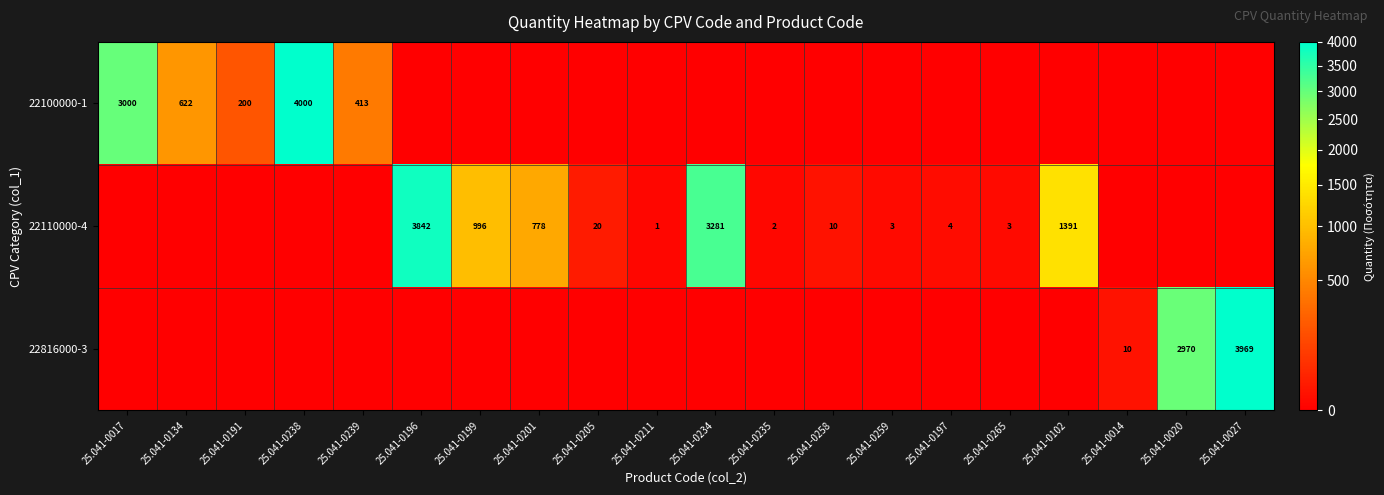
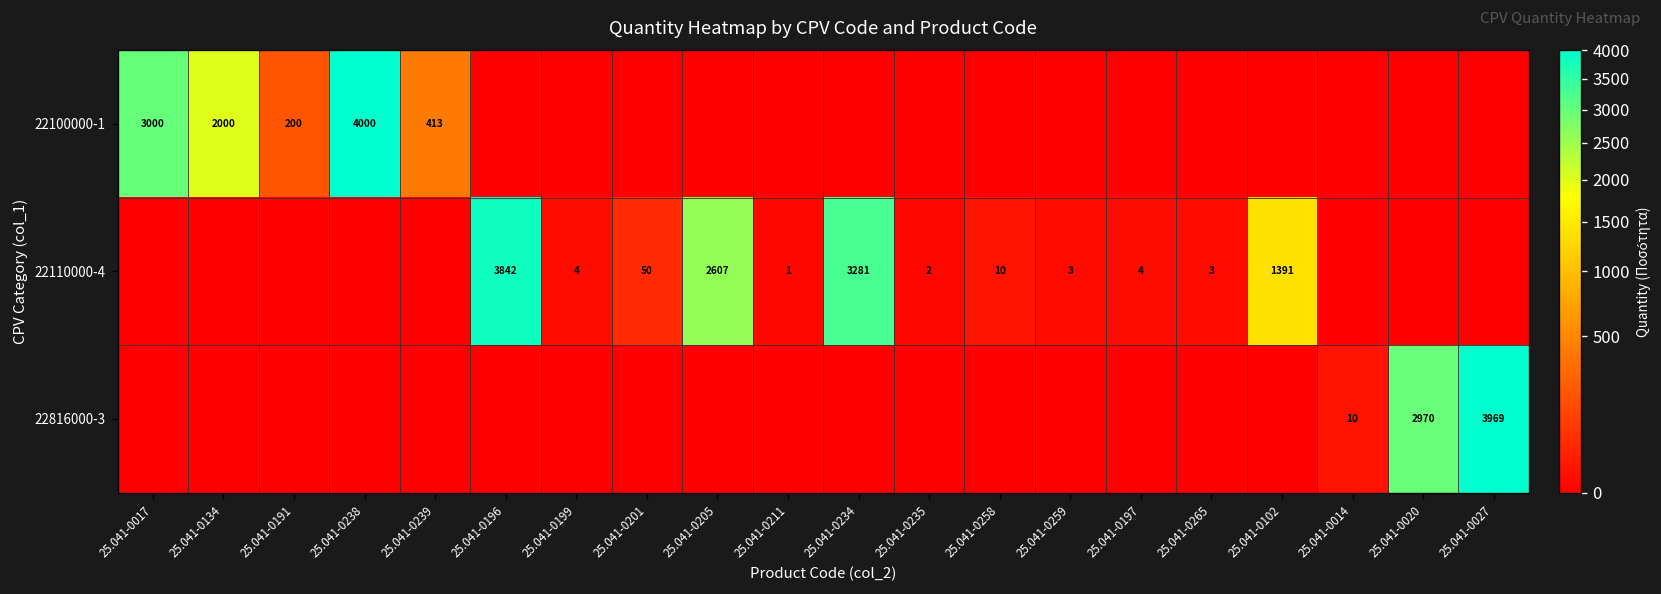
  {
    "22100000-1": {
      "25.041-0017": 3000,
-     "25.041-0134": 622,
+     "25.041-0134": 2000,
      "25.041-0191": 200,
      "25.041-0238": 4000,
      "25.041-0239": 413
    },
    "22110000-4": {
      "25.041-0196": 3842,
-     "25.041-0199": 996,
-     "25.041-0201": 778,
-     "25.041-0205": 20,
+     "25.041-0199": 4,
+     "25.041-0201": 50,
+     "25.041-0205": 2607,
      "25.041-0211": 1,
      "25.041-0234": 3281,
      "25.041-0235": 2,
      "25.041-0258": 10,
      "25.041-0259": 3,
      "25.041-0197": 4,
      "25.041-0265": 3,
      "25.041-0102": 1391
    },
    "22816000-3": {
      "25.041-0014": 10,
      "25.041-0020": 2970,
      "25.041-0027": 3969
    }
  }
